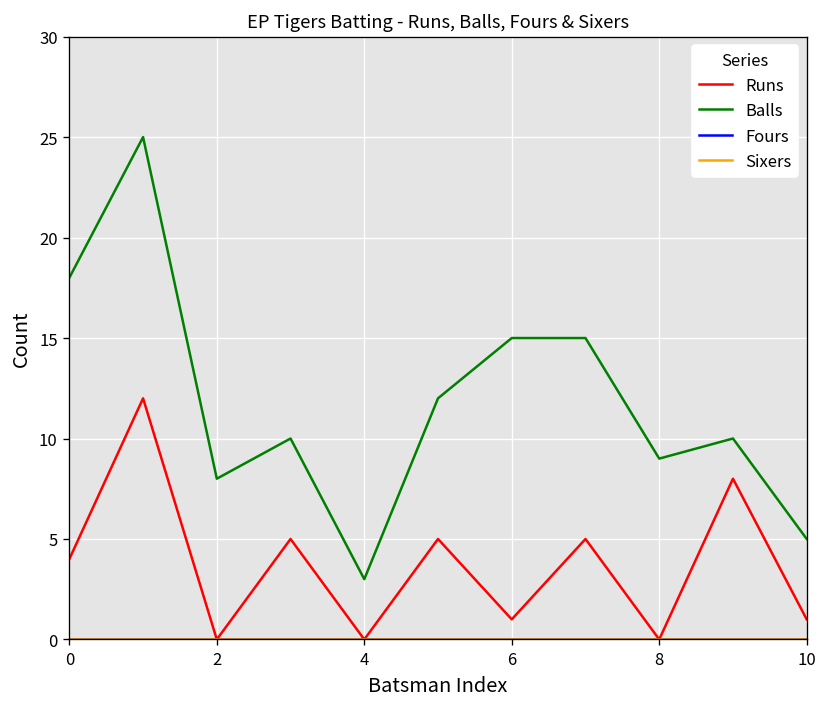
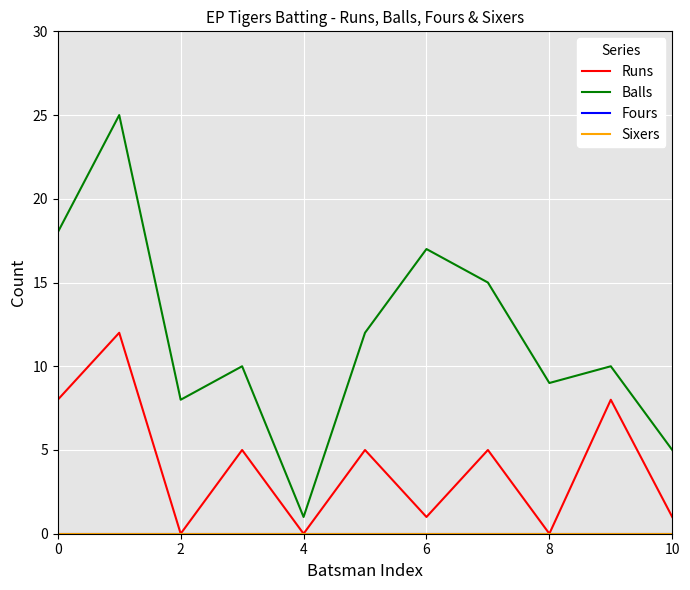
  {
    "Runs": {
-     "0": 4,
+     "0": 8,
      "6": 1,
      "10": 1
    },
    "Balls": {
      "0": 18,
      "2": 8,
-     "4": 3,
-     "6": 15,
+     "4": 1,
+     "6": 17,
      "8": 9,
      "10": 5
    },
    "Sixers": {
      "0": 0,
      "6": 0,
      "10": 0
    }
  }
